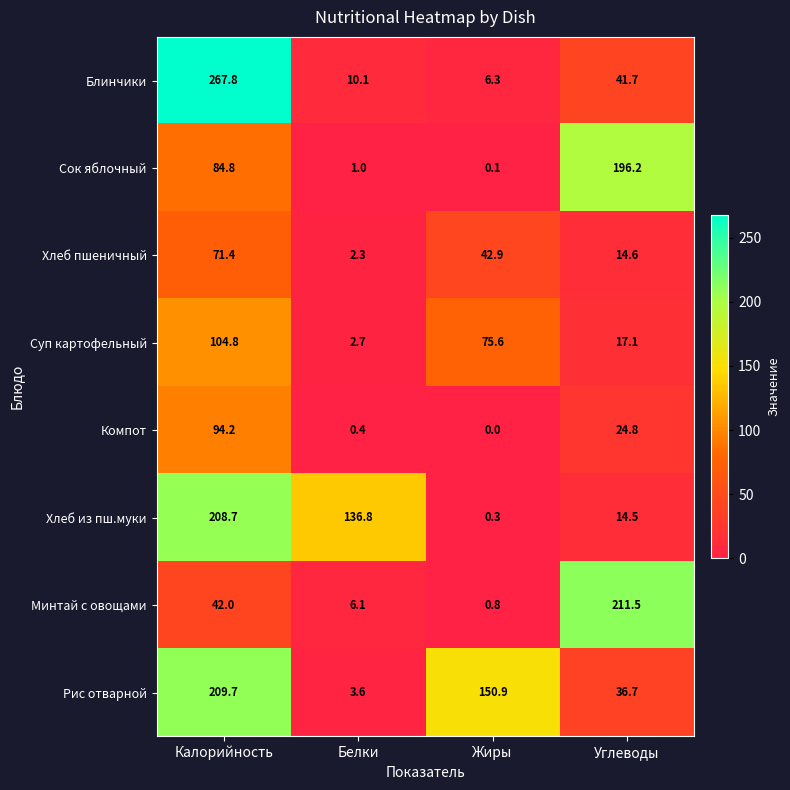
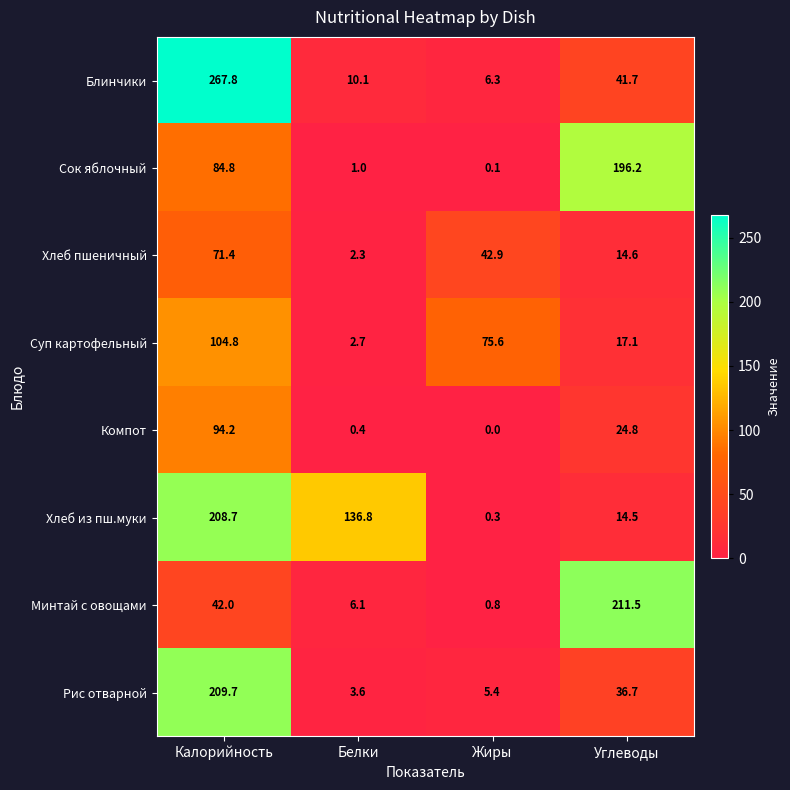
  {
    "Блинчики": {
      "Калорийность": 267.8,
      "Белки": 10.1,
      "Жиры": 6.3,
      "Углеводы": 41.7
    },
    "Сок яблочный": {
      "Калорийность": 84.8,
      "Белки": 1.0,
      "Жиры": 0.1,
      "Углеводы": 196.2
    },
    "Хлеб пшеничный": {
      "Калорийность": 71.4,
      "Белки": 2.3,
      "Жиры": 42.9,
      "Углеводы": 14.6
    },
    "Суп картофельный": {
      "Калорийность": 104.8,
      "Белки": 2.7,
      "Жиры": 75.6,
      "Углеводы": 17.1
    },
    "Компот": {
      "Калорийность": 94.2,
      "Белки": 0.4,
      "Жиры": 0.0,
      "Углеводы": 24.8
    },
    "Хлеб из пш.муки": {
      "Калорийность": 208.7,
      "Белки": 136.8,
      "Жиры": 0.3,
      "Углеводы": 14.5
    },
    "Минтай с овощами": {
      "Калорийность": 42.0,
      "Белки": 6.1,
      "Жиры": 0.8,
      "Углеводы": 211.5
    },
    "Рис отварной": {
      "Калорийность": 209.7,
      "Белки": 3.6,
-     "Жиры": 150.9,
+     "Жиры": 5.4,
      "Углеводы": 36.7
    }
  }
